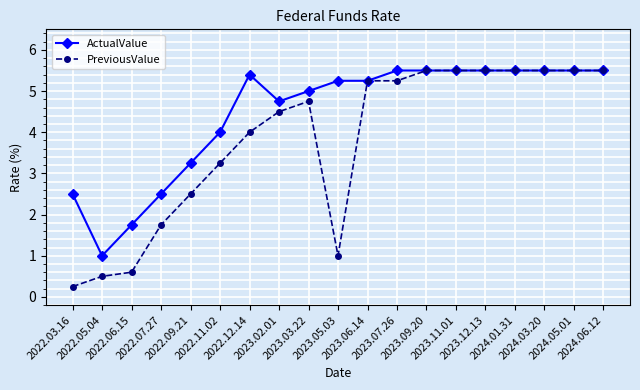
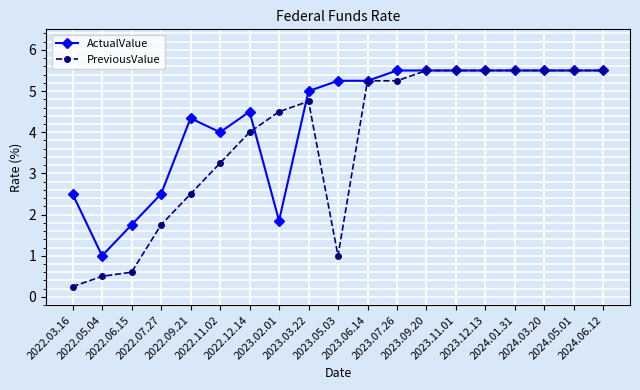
  {
    "ActualValue": {
      "2022.03.16": 2.5,
      "2022.05.04": 1.0,
      "2022.06.15": 1.8,
      "2022.07.27": 2.5,
-     "2022.09.21": 3.3,
+     "2022.09.21": 4.3,
      "2022.11.02": 4.0,
-     "2022.12.14": 5.4,
-     "2023.02.01": 4.8,
+     "2022.12.14": 4.5,
+     "2023.02.01": 1.9,
      "2023.03.22": 5.0,
      "2023.05.03": 5.3,
      "2023.07.26": 5.5
    },
    "PreviousValue": {
      "2022.03.16": 0.3,
      "2022.05.04": 0.5,
      "2022.06.15": 0.6,
      "2022.07.27": 1.8,
      "2022.09.21": 2.5,
      "2022.11.02": 3.3,
      "2022.12.14": 4.0,
      "2023.02.01": 4.5,
      "2023.03.22": 4.8,
      "2023.05.03": 1.0,
      "2023.07.26": 5.3
    }
  }
